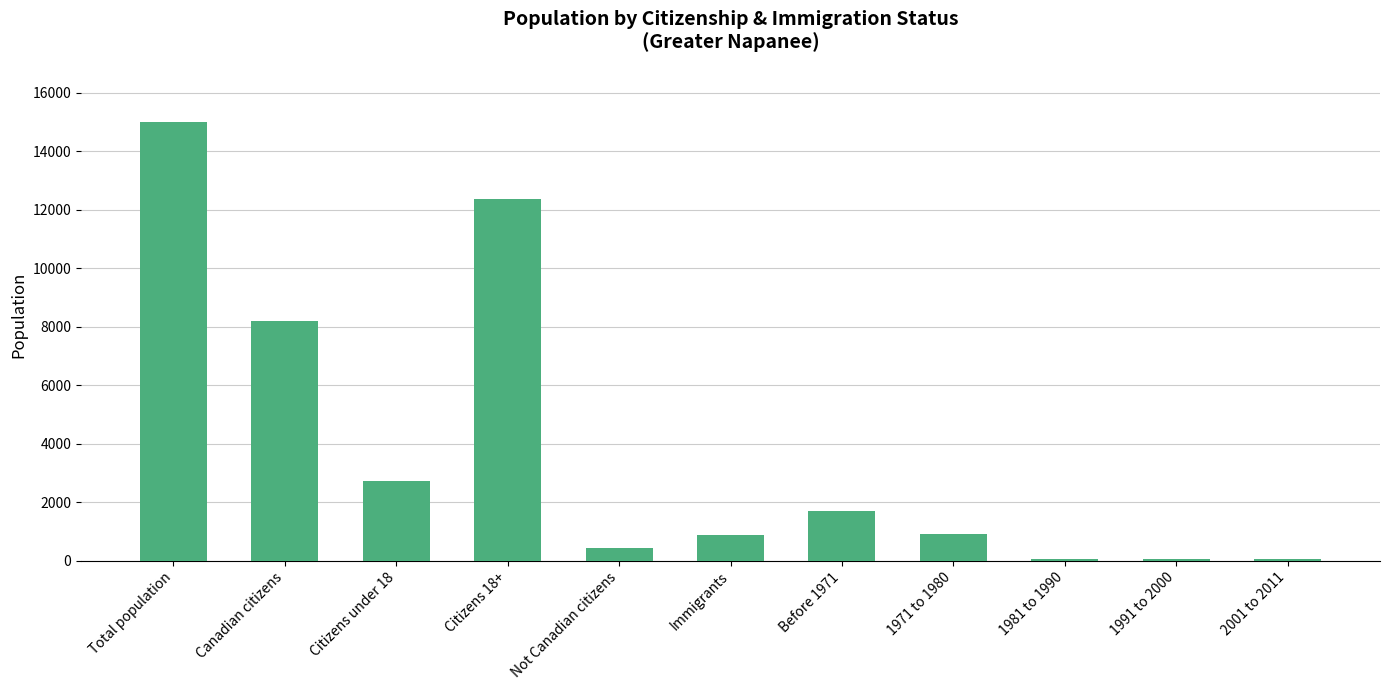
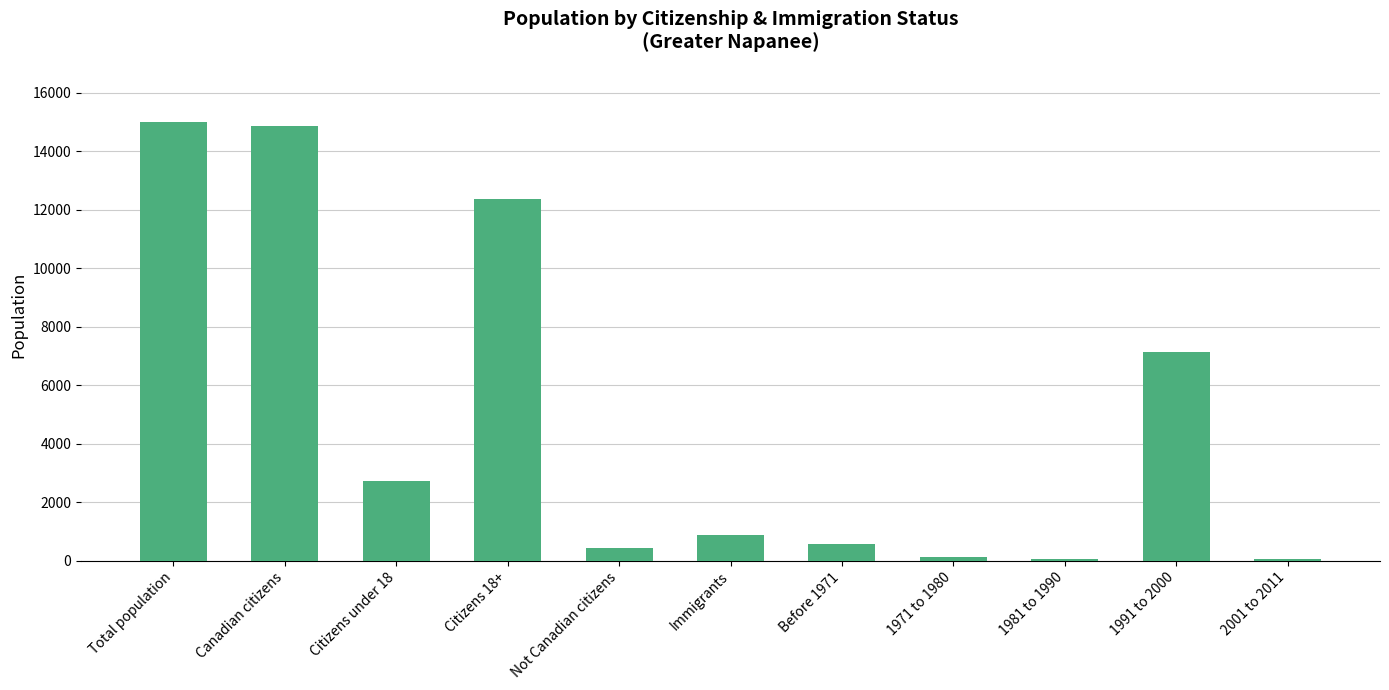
  {
    "Total population": 15000,
-   "Canadian citizens": 8200,
+   "Canadian citizens": 14900,
    "Citizens under 18": 2700,
    "Citizens 18+": 12400,
    "Not Canadian citizens": 400,
    "Immigrants": 900,
-   "Before 1971": 1700,
-   "1971 to 1980": 900,
-   "1991 to 2000": 100
+   "Before 1971": 600,
+   "1971 to 1980": 100,
+   "1991 to 2000": 7100
  }
